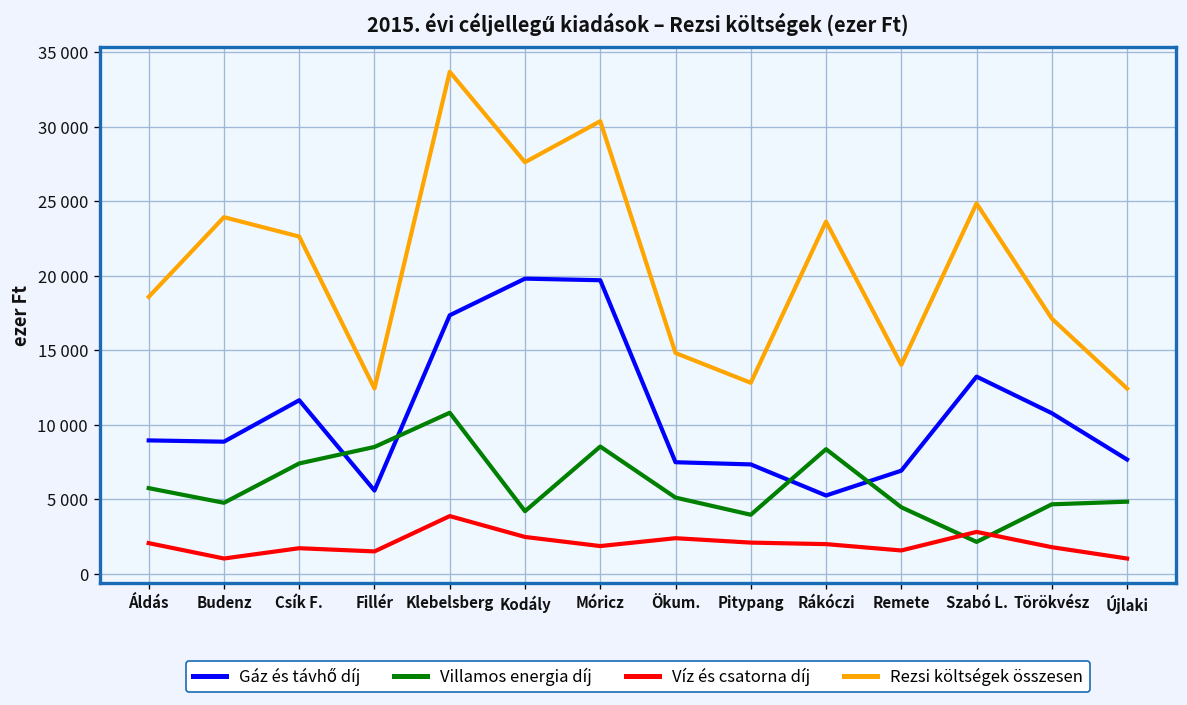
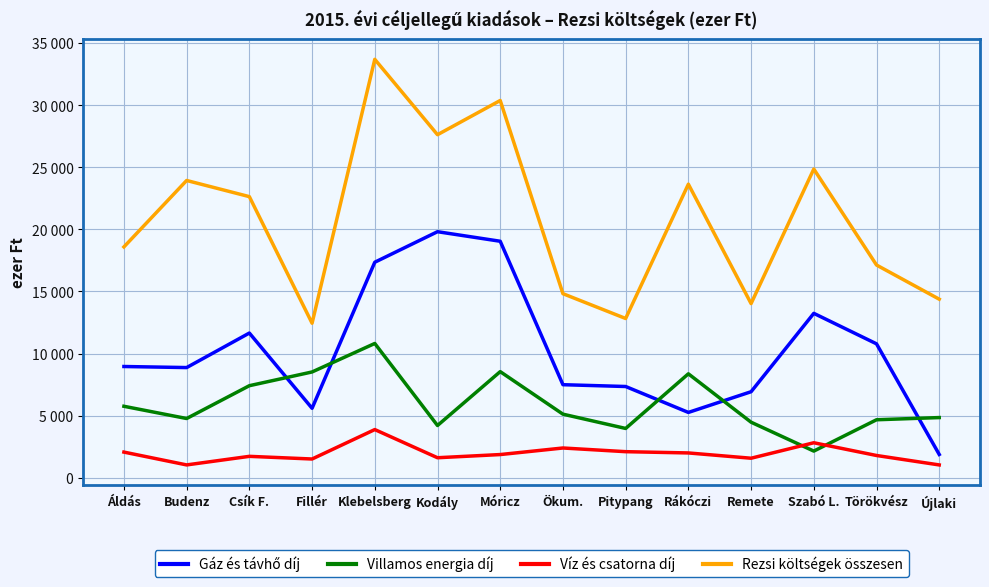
  {
    "Gáz és távhő díj": {
      "Áldás": 9000,
      "Budenz": 8900,
      "Csík F.": 11700,
      "Fillér": 5600,
      "Klebelsberg": 17400,
      "Kodály": 19800,
-     "Móricz": 19700,
+     "Móricz": 19000,
      "Ökum.": 7500,
      "Pitypang": 7300,
      "Rákóczi": 5300,
      "Remete": 6900,
      "Szabó L.": 13200,
      "Törökvész": 10800,
-     "Újlaki": 7700
+     "Újlaki": 1900
    },
    "Villamos energia díj": {
      "Áldás": 5800,
      "Budenz": 4800,
      "Csík F.": 7400,
      "Fillér": 8500,
      "Klebelsberg": 10800,
      "Kodály": 4200,
      "Móricz": 8500,
      "Ökum.": 5100,
      "Pitypang": 4000,
      "Rákóczi": 8400,
      "Remete": 4500,
      "Szabó L.": 2200,
      "Törökvész": 4700,
      "Újlaki": 4800
    },
    "Víz és csatorna díj": {
      "Áldás": 2100,
      "Budenz": 1000,
      "Csík F.": 1700,
      "Fillér": 1500,
      "Klebelsberg": 3900,
-     "Kodály": 2500,
+     "Kodály": 1600,
      "Móricz": 1900,
      "Ökum.": 2400,
      "Pitypang": 2100,
      "Rákóczi": 2000,
      "Remete": 1600,
      "Szabó L.": 2800,
      "Törökvész": 1800,
      "Újlaki": 1000
    },
    "Rezsi költségek összesen": {
      "Áldás": 18600,
      "Budenz": 23900,
      "Csík F.": 22600,
      "Fillér": 12400,
      "Klebelsberg": 33700,
      "Kodály": 27600,
      "Móricz": 30400,
      "Ökum.": 14800,
      "Pitypang": 12800,
      "Rákóczi": 23600,
      "Remete": 14000,
      "Szabó L.": 24900,
      "Törökvész": 17100,
-     "Újlaki": 12400
+     "Újlaki": 14400
    }
  }
